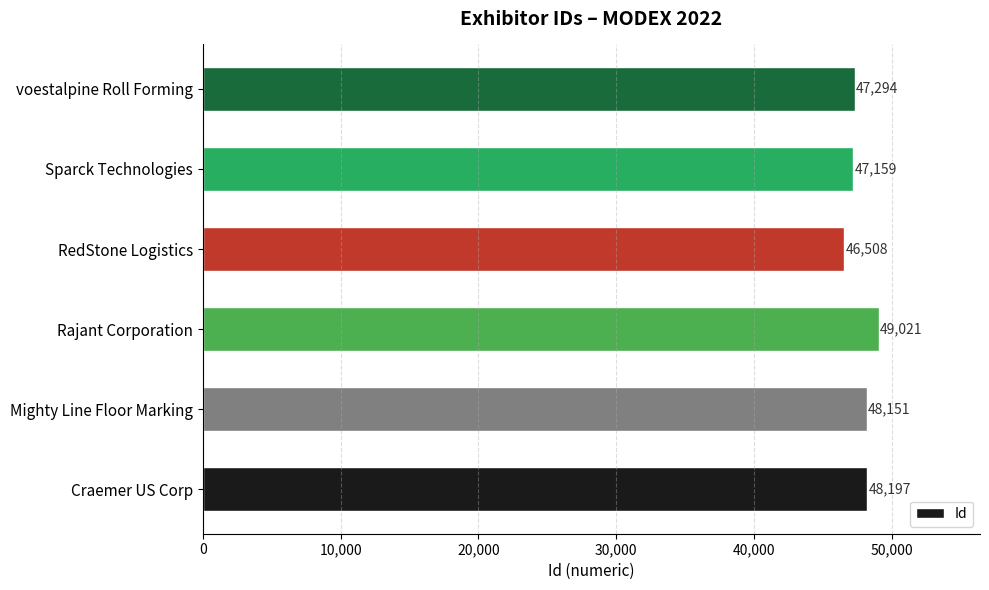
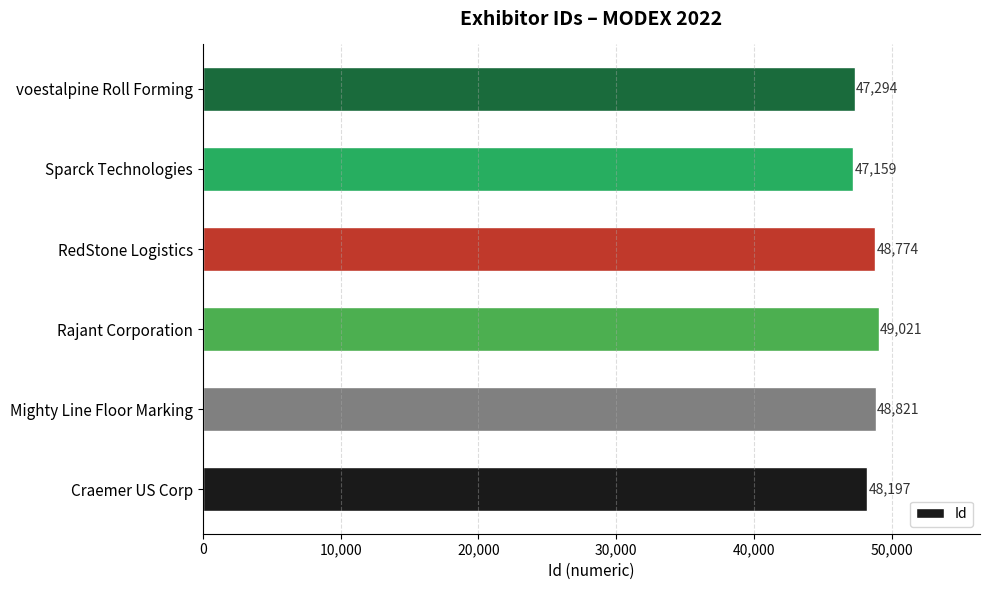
  {
    "voestalpine Roll Forming": "47,294",
    "Sparck Technologies": "47,159",
-   "RedStone Logistics": "46,508",
+   "RedStone Logistics": "48,774",
    "Rajant Corporation": "49,021",
-   "Mighty Line Floor Marking": "48,151",
+   "Mighty Line Floor Marking": "48,821",
    "Craemer US Corp": "48,197"
  }
